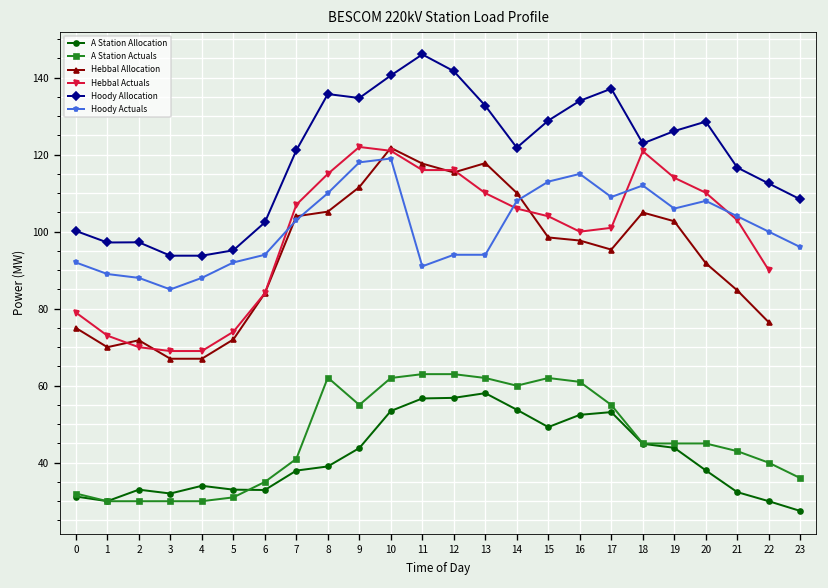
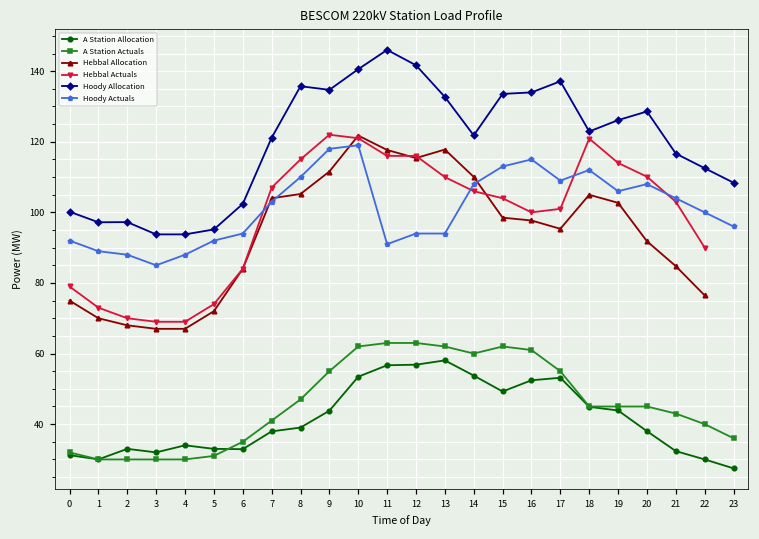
  {
    "A Station Allocation": {
      "2": 33,
      "3": 32,
      "4": 34,
      "5": 33,
      "6": 33,
      "7": 38,
      "8": 39,
      "9": 44,
      "10": 53,
      "11": 57,
      "12": 57,
      "13": 58,
      "14": 54,
      "15": 49,
      "16": 52,
      "17": 53,
      "19": 44,
      "20": 38,
      "21": 32,
      "22": 30,
      "23": 27
    },
    "A Station Actuals": {
      "2": 30,
      "3": 30,
      "4": 30,
      "5": 31,
      "6": 35,
      "7": 41,
-     "8": 62,
+     "8": 47,
      "9": 55,
      "10": 62,
      "11": 63,
      "12": 63,
      "13": 62,
      "14": 60,
      "15": 62,
      "16": 61,
      "17": 55,
      "19": 45,
      "20": 45,
      "21": 43,
      "22": 40,
      "23": 36
    },
    "Hebbal Allocation": {
      "0": 75,
      "1": 70,
-     "2": 72,
+     "2": 68,
      "3": 67,
      "4": 67,
      "5": 72,
      "7": 104,
      "8": 105,
      "9": 112,
      "11": 118,
      "13": 118,
      "14": 110,
      "15": 99,
      "16": 98,
      "17": 95,
      "18": 105,
      "19": 103,
      "20": 92,
      "21": 85,
      "22": 76
    },
    "Hebbal Actuals": {
      "0": 79,
      "1": 73,
      "2": 70,
      "3": 69,
      "4": 69,
      "5": 74,
      "7": 107,
      "8": 115,
      "9": 122,
      "11": 116,
      "13": 110,
      "14": 106,
      "15": 104,
      "16": 100,
      "17": 101,
      "18": 121,
      "19": 114,
      "20": 110,
      "21": 103,
      "22": 90
    },
    "Hoody Allocation": {
      "0": 100,
      "1": 97,
      "2": 97,
      "3": 94,
      "4": 94,
      "5": 95,
      "6": 102,
      "7": 121,
      "8": 136,
      "9": 135,
      "10": 141,
      "11": 146,
      "12": 142,
      "13": 133,
      "14": 122,
-     "15": 129,
+     "15": 134,
      "16": 134,
      "17": 137,
      "18": 123,
      "19": 126,
      "20": 129,
      "21": 117,
      "22": 113,
      "23": 108
    },
    "Hoody Actuals": {
      "0": 92,
      "1": 89,
      "2": 88,
      "3": 85,
      "4": 88,
      "5": 92,
      "6": 94,
      "7": 103,
      "8": 110,
      "9": 118,
      "10": 119,
      "11": 91,
      "12": 94,
      "13": 94,
      "14": 108,
      "15": 113,
      "16": 115,
      "17": 109,
      "18": 112,
      "19": 106,
      "20": 108,
      "21": 104,
      "22": 100,
      "23": 96
    }
  }
